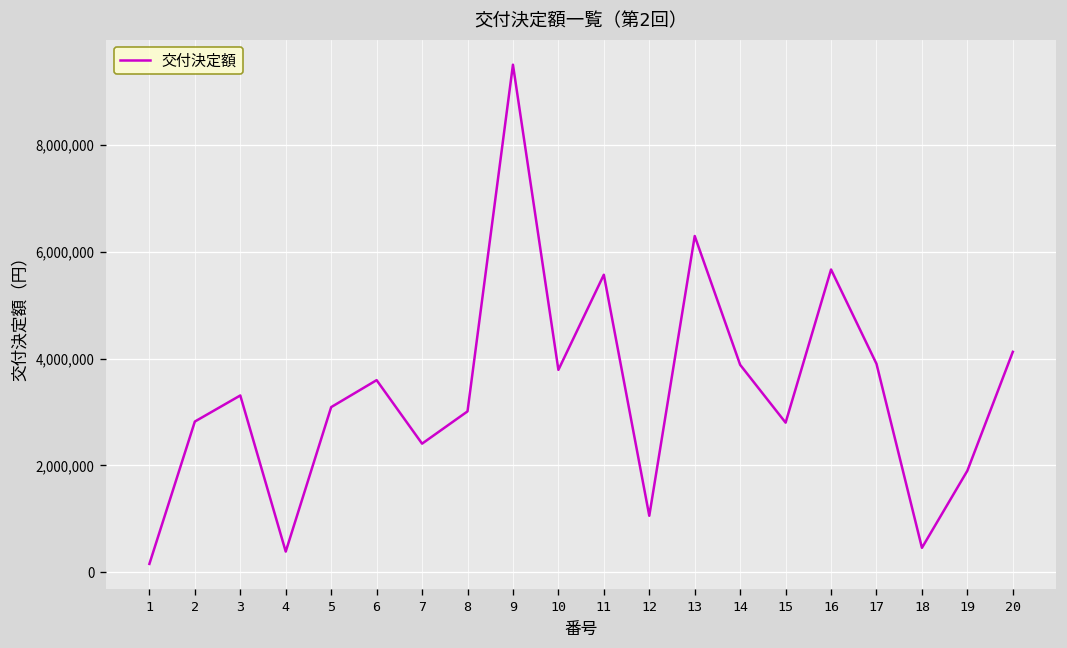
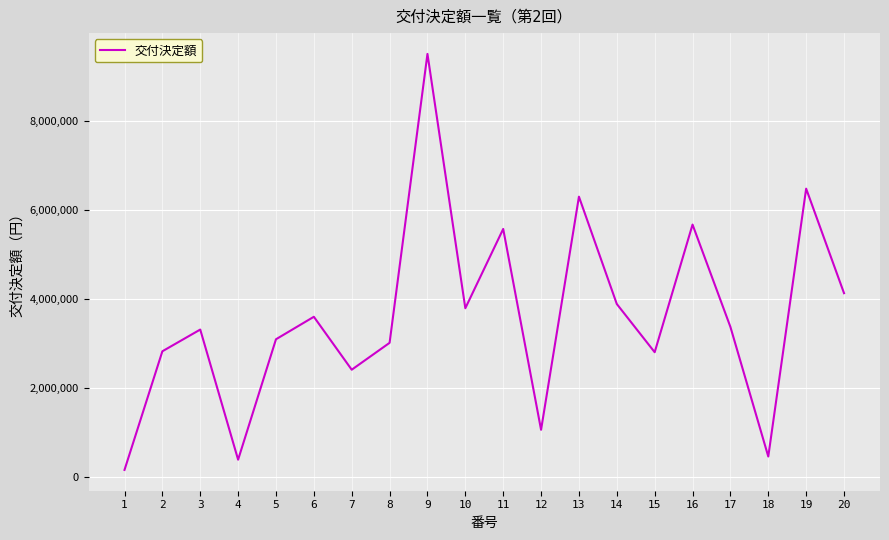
  {
    "1": "200,000",
    "2": "2,800,000",
    "3": "3,300,000",
    "4": "400,000",
    "5": "3,100,000",
    "6": "3,600,000",
    "7": "2,400,000",
    "8": "3,000,000",
    "9": "9,500,000",
    "10": "3,800,000",
    "11": "5,600,000",
    "12": "1,100,000",
    "13": "6,300,000",
    "14": "3,900,000",
    "15": "2,800,000",
    "16": "5,700,000",
-   "17": "3,900,000",
+   "17": "3,400,000",
    "18": "500,000",
-   "19": "1,900,000",
+   "19": "6,500,000",
    "20": "4,100,000"
  }
